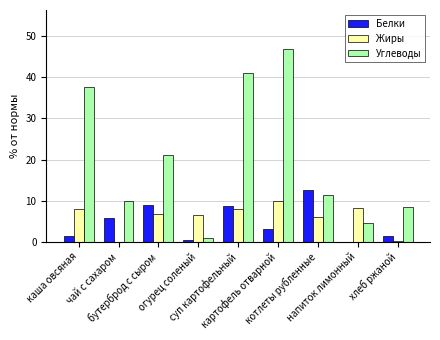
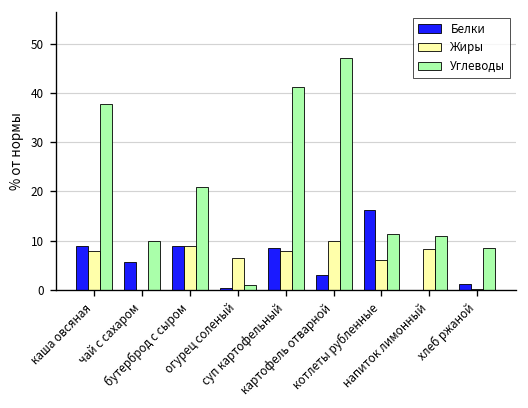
  {
    "Белки": {
-     "каша овсяная": 1,
+     "каша овсяная": 9,
      "чай с сахаром": 6,
      "бутерброд с сыром": 9,
      "суп картофельный": 9,
      "картофель отварной": 3,
-     "котлеты рубленные": 13,
+     "котлеты рубленные": 16,
      "напиток лимонный": 0,
      "хлеб ржаной": 1
    },
    "Жиры": {
      "каша овсяная": 8,
      "чай с сахаром": 0,
-     "бутерброд с сыром": 7,
+     "бутерброд с сыром": 9,
      "огурец соленый": 6,
      "суп картофельный": 8,
      "картофель отварной": 10,
      "котлеты рубленные": 6,
      "напиток лимонный": 8
    },
    "Углеводы": {
      "каша овсяная": 38,
      "чай с сахаром": 10,
      "бутерброд с сыром": 21,
      "огурец соленый": 1,
      "суп картофельный": 41,
      "картофель отварной": 47,
      "котлеты рубленные": 11,
-     "напиток лимонный": 5,
+     "напиток лимонный": 11,
      "хлеб ржаной": 9
    }
  }
